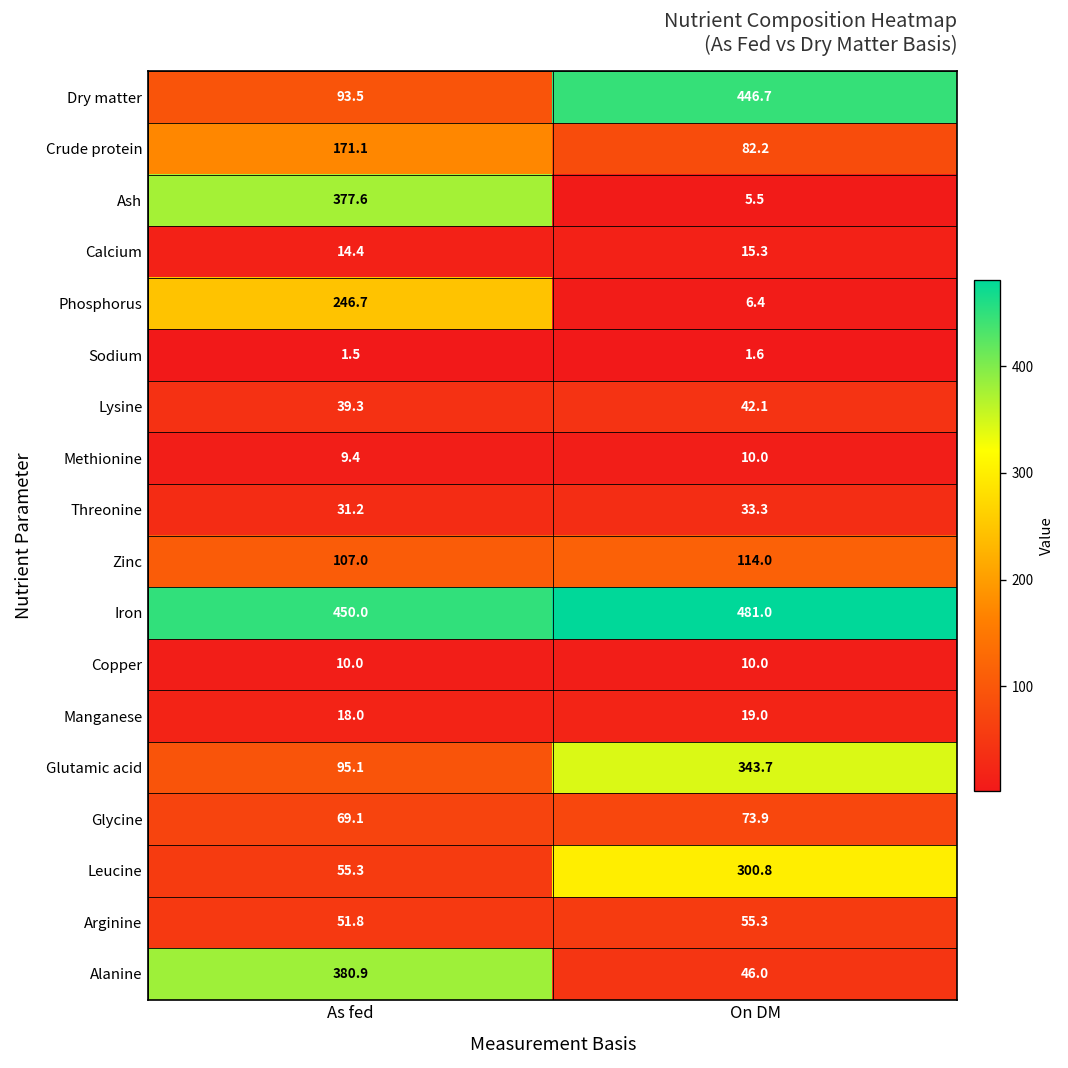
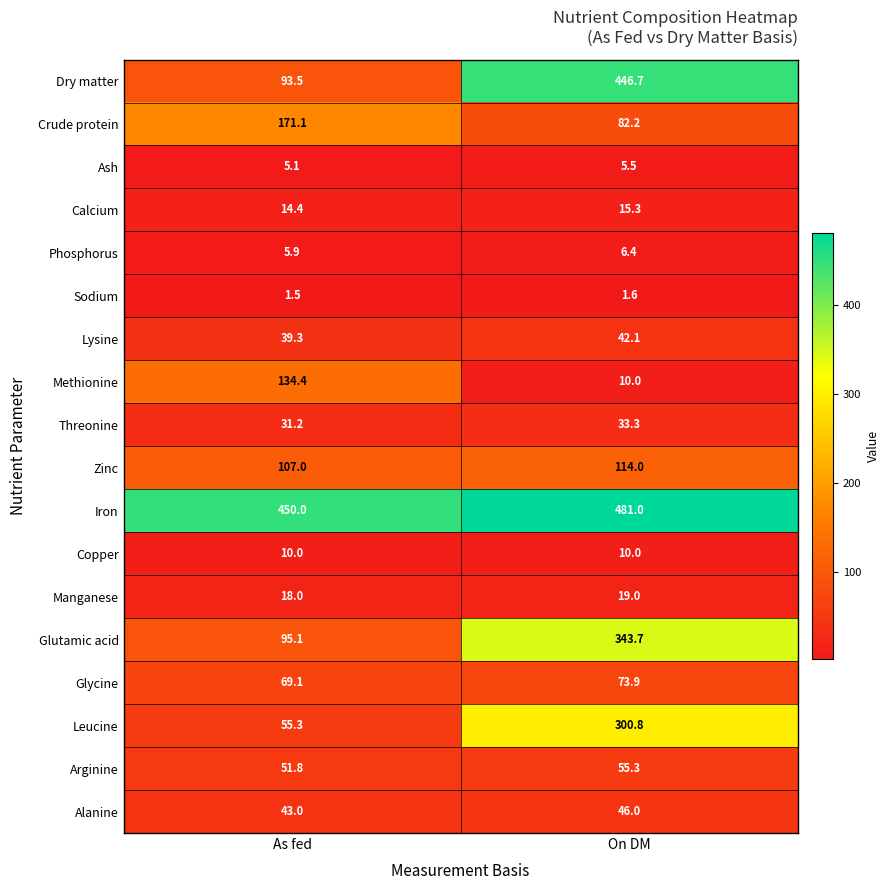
  {
    "Dry matter": {
      "As fed": 93.5,
      "On DM": 446.7
    },
    "Crude protein": {
      "As fed": 171.1,
      "On DM": 82.2
    },
    "Ash": {
-     "As fed": 377.6,
+     "As fed": 5.1,
      "On DM": 5.5
    },
    "Calcium": {
      "As fed": 14.4,
      "On DM": 15.3
    },
    "Phosphorus": {
-     "As fed": 246.7,
+     "As fed": 5.9,
      "On DM": 6.4
    },
    "Sodium": {
      "As fed": 1.5,
      "On DM": 1.6
    },
    "Lysine": {
      "As fed": 39.3,
      "On DM": 42.1
    },
    "Methionine": {
-     "As fed": 9.4,
+     "As fed": 134.4,
      "On DM": 10.0
    },
    "Threonine": {
      "As fed": 31.2,
      "On DM": 33.3
    },
    "Zinc": {
      "As fed": 107.0,
      "On DM": 114.0
    },
    "Iron": {
      "As fed": 450.0,
      "On DM": 481.0
    },
    "Copper": {
      "As fed": 10.0,
      "On DM": 10.0
    },
    "Manganese": {
      "As fed": 18.0,
      "On DM": 19.0
    },
    "Glutamic acid": {
      "As fed": 95.1,
      "On DM": 343.7
    },
    "Glycine": {
      "As fed": 69.1,
      "On DM": 73.9
    },
    "Leucine": {
      "As fed": 55.3,
      "On DM": 300.8
    },
    "Arginine": {
      "As fed": 51.8,
      "On DM": 55.3
    },
    "Alanine": {
-     "As fed": 380.9,
+     "As fed": 43.0,
      "On DM": 46.0
    }
  }
